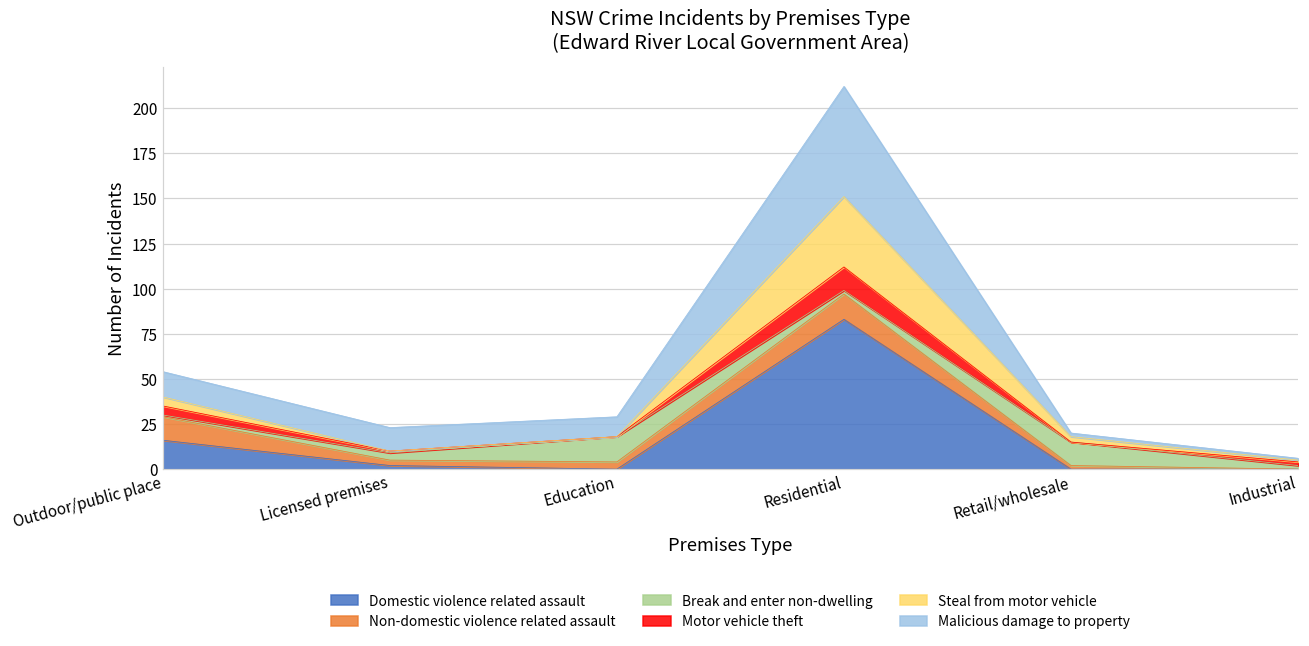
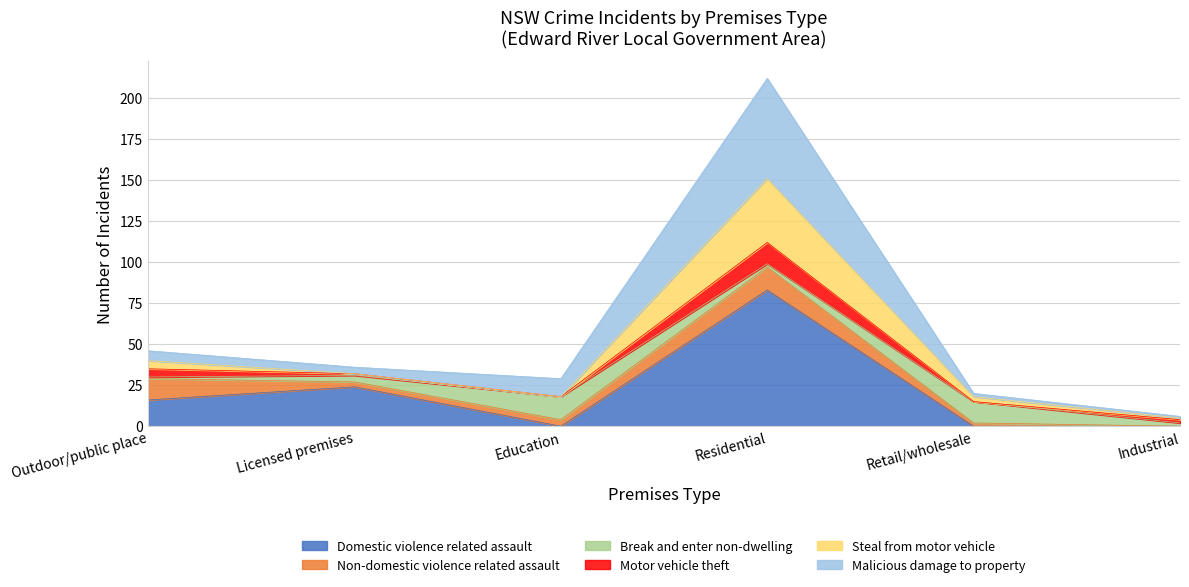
  {
    "Domestic violence related assault": {
      "Outdoor/public place": 16,
-     "Licensed premises": 2,
+     "Licensed premises": 24,
      "Education": 0,
      "Residential": 83,
      "Retail/wholesale": 0
    },
    "Non-domestic violence related assault": {
      "Licensed premises": 3,
      "Education": 4,
      "Residential": 14,
      "Retail/wholesale": 2
    },
    "Break and enter non-dwelling": {
      "Residential": 2,
      "Industrial": 2
    },
    "Motor vehicle theft": {
      "Outdoor/public place": 5,
      "Residential": 13
    },
    "Steal from motor vehicle": {
      "Outdoor/public place": 5,
      "Residential": 39,
      "Retail/wholesale": 3
    },
    "Malicious damage to property": {
-     "Outdoor/public place": 14,
-     "Licensed premises": 13,
+     "Outdoor/public place": 6,
+     "Licensed premises": 4,
      "Education": 11,
      "Residential": 61,
      "Retail/wholesale": 2
    }
  }
